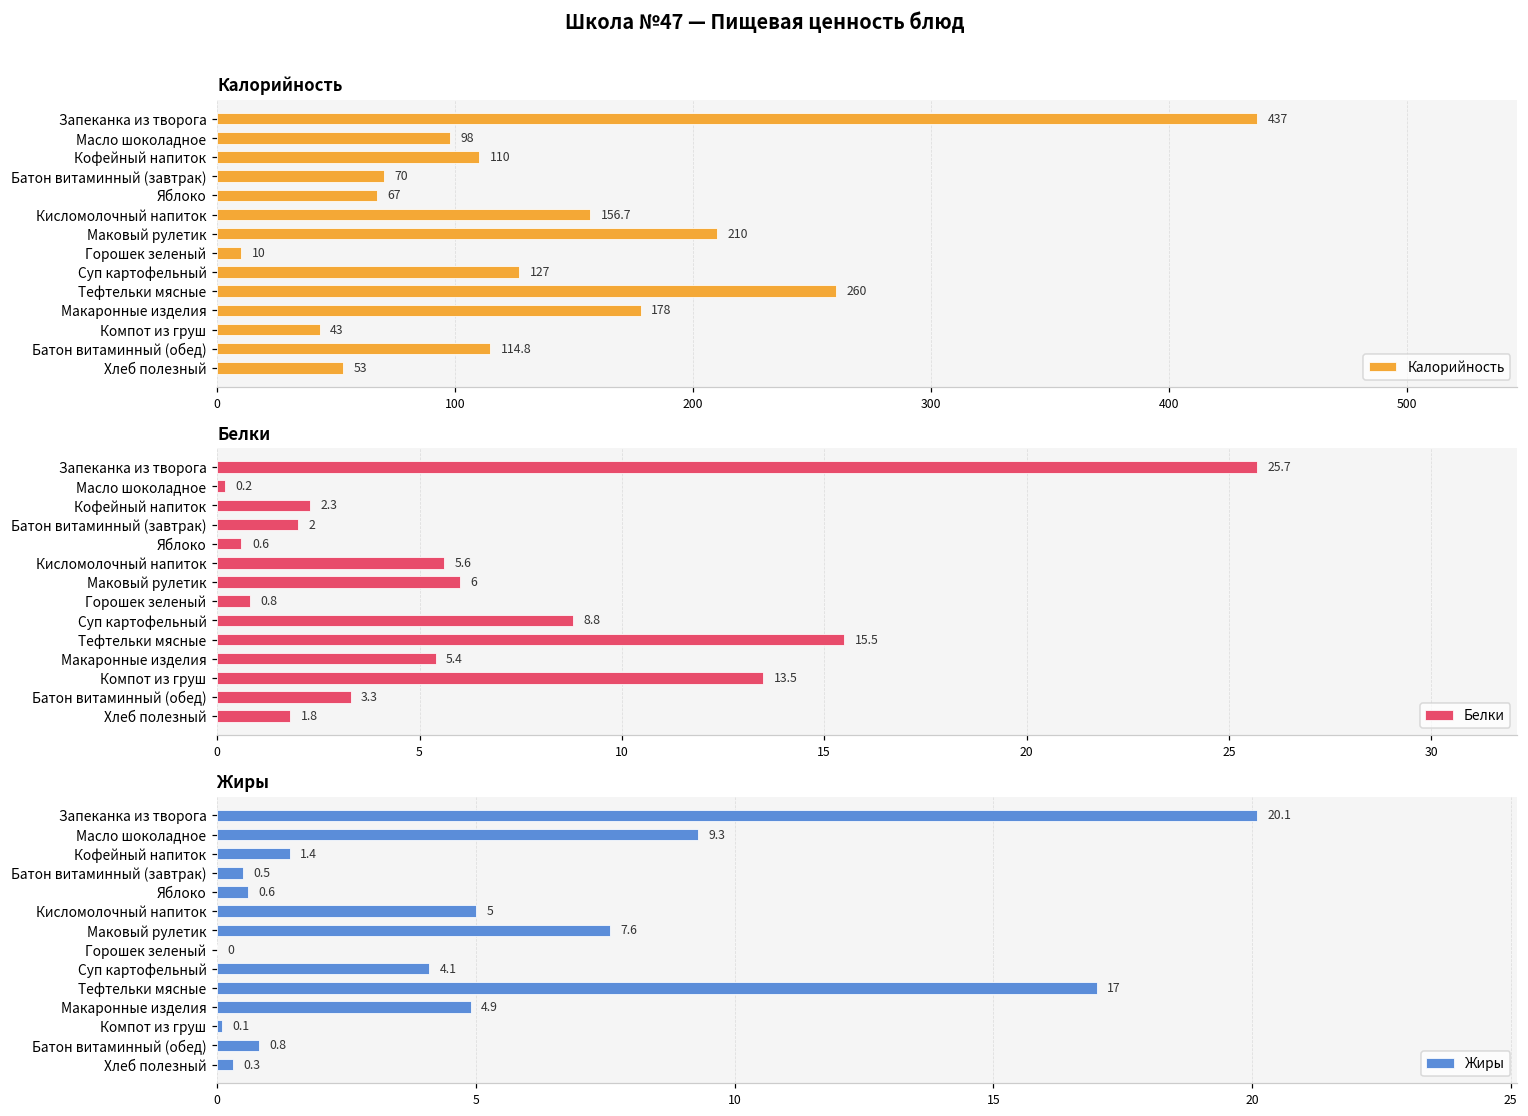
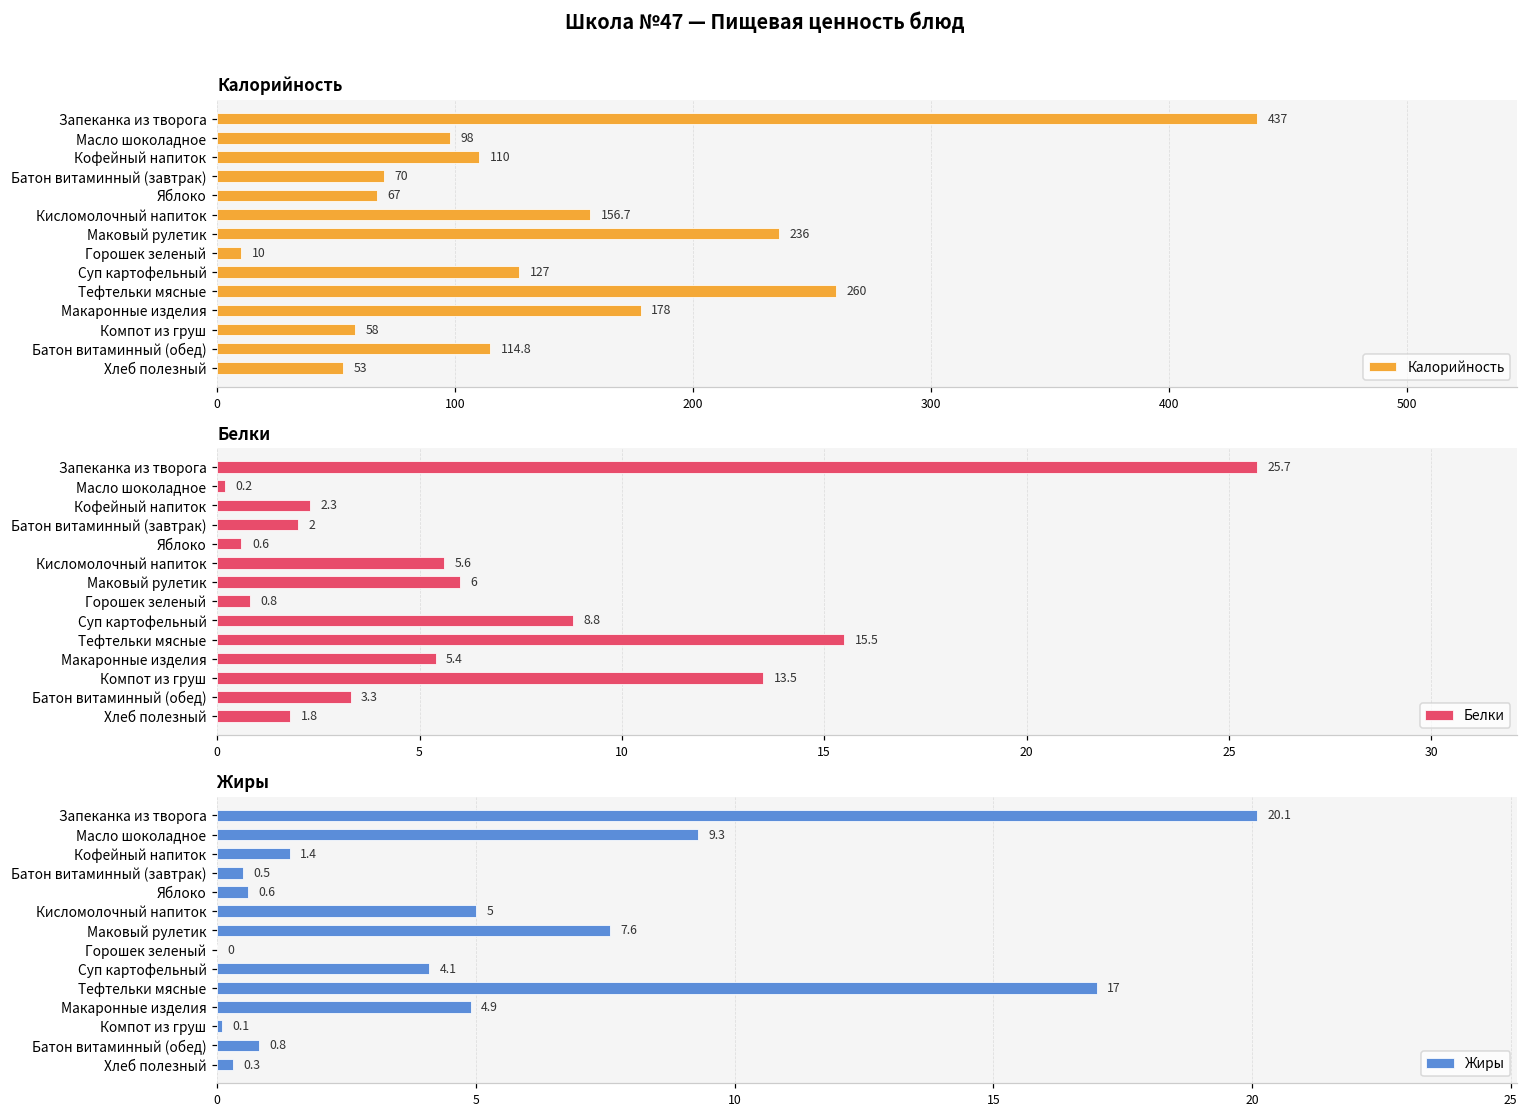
  {
    "Калорийность": {
      "Запеканка из творога": 437,
      "Масло шоколадное": 98,
      "Кофейный напиток": 110,
      "Батон витаминный (завтрак)": 70,
      "Яблоко": 67,
      "Кисломолочный напиток": 156.7,
-     "Маковый рулетик": 210,
+     "Маковый рулетик": 236,
      "Горошек зеленый": 10,
      "Суп картофельный": 127,
      "Тефтельки мясные": 260,
      "Макаронные изделия": 178,
-     "Компот из груш": 43,
+     "Компот из груш": 58,
      "Батон витаминный (обед)": 114.8,
      "Хлеб полезный": 53
    },
    "Белки": {
      "Запеканка из творога": 25.7,
      "Масло шоколадное": 0.2,
      "Кофейный напиток": 2.3,
      "Батон витаминный (завтрак)": 2,
      "Яблоко": 0.6,
      "Кисломолочный напиток": 5.6,
      "Маковый рулетик": 6,
      "Горошек зеленый": 0.8,
      "Суп картофельный": 8.8,
      "Тефтельки мясные": 15.5,
      "Макаронные изделия": 5.4,
      "Компот из груш": 13.5,
      "Батон витаминный (обед)": 3.3,
      "Хлеб полезный": 1.8
    },
    "Жиры": {
      "Запеканка из творога": 20.1,
      "Масло шоколадное": 9.3,
      "Кофейный напиток": 1.4,
      "Батон витаминный (завтрак)": 0.5,
      "Яблоко": 0.6,
      "Кисломолочный напиток": 5,
      "Маковый рулетик": 7.6,
      "Горошек зеленый": 0,
      "Суп картофельный": 4.1,
      "Тефтельки мясные": 17,
      "Макаронные изделия": 4.9,
      "Компот из груш": 0.1,
      "Батон витаминный (обед)": 0.8,
      "Хлеб полезный": 0.3
    }
  }
